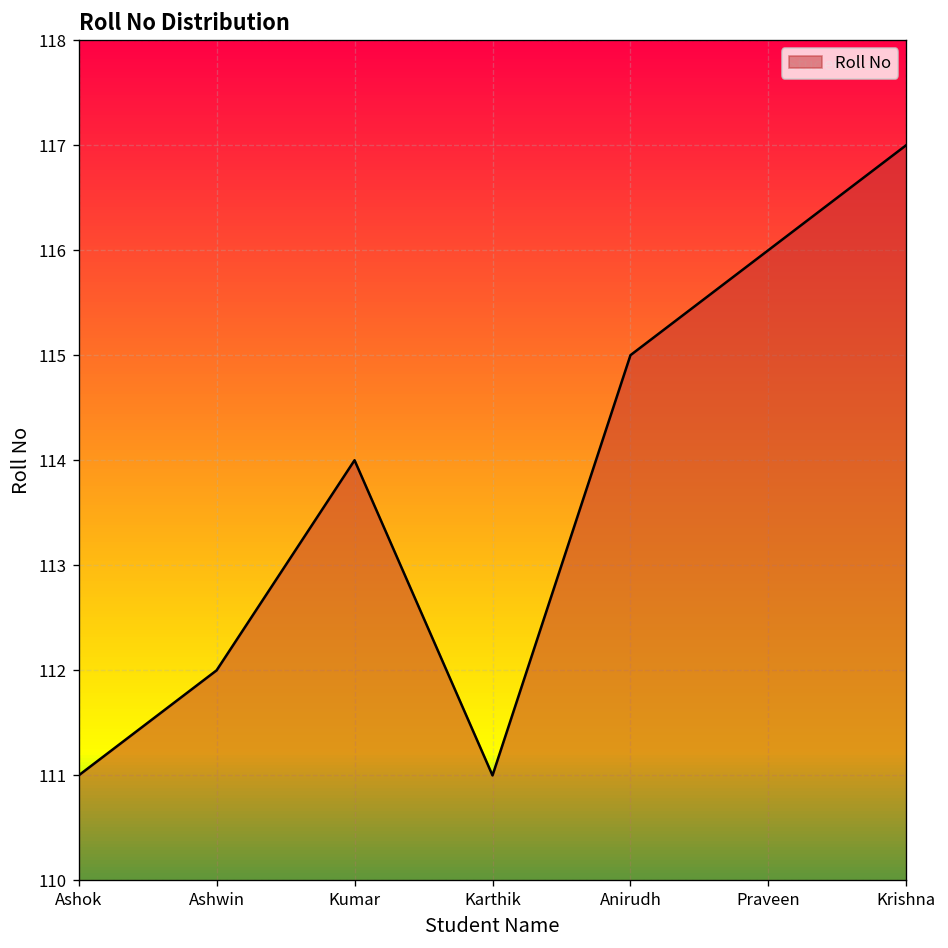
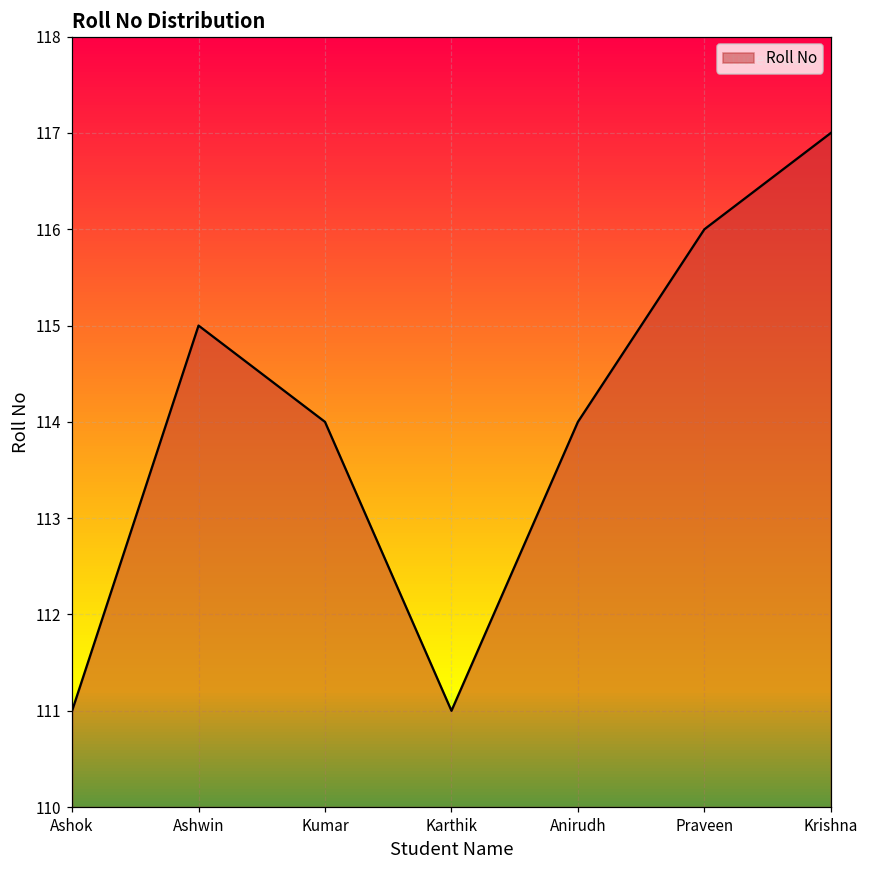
  {
    "Ashok": 111,
-   "Ashwin": 112,
+   "Ashwin": 115,
    "Kumar": 114,
    "Karthik": 111,
-   "Anirudh": 115,
+   "Anirudh": 114,
    "Praveen": 116,
    "Krishna": 117
  }
